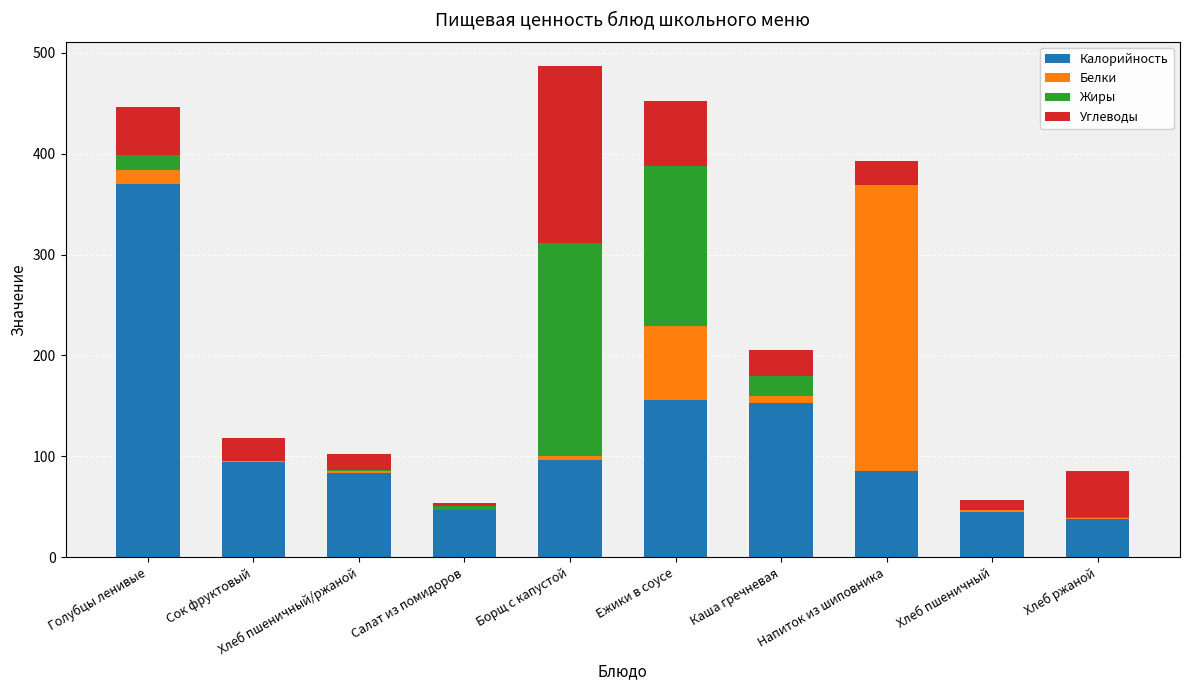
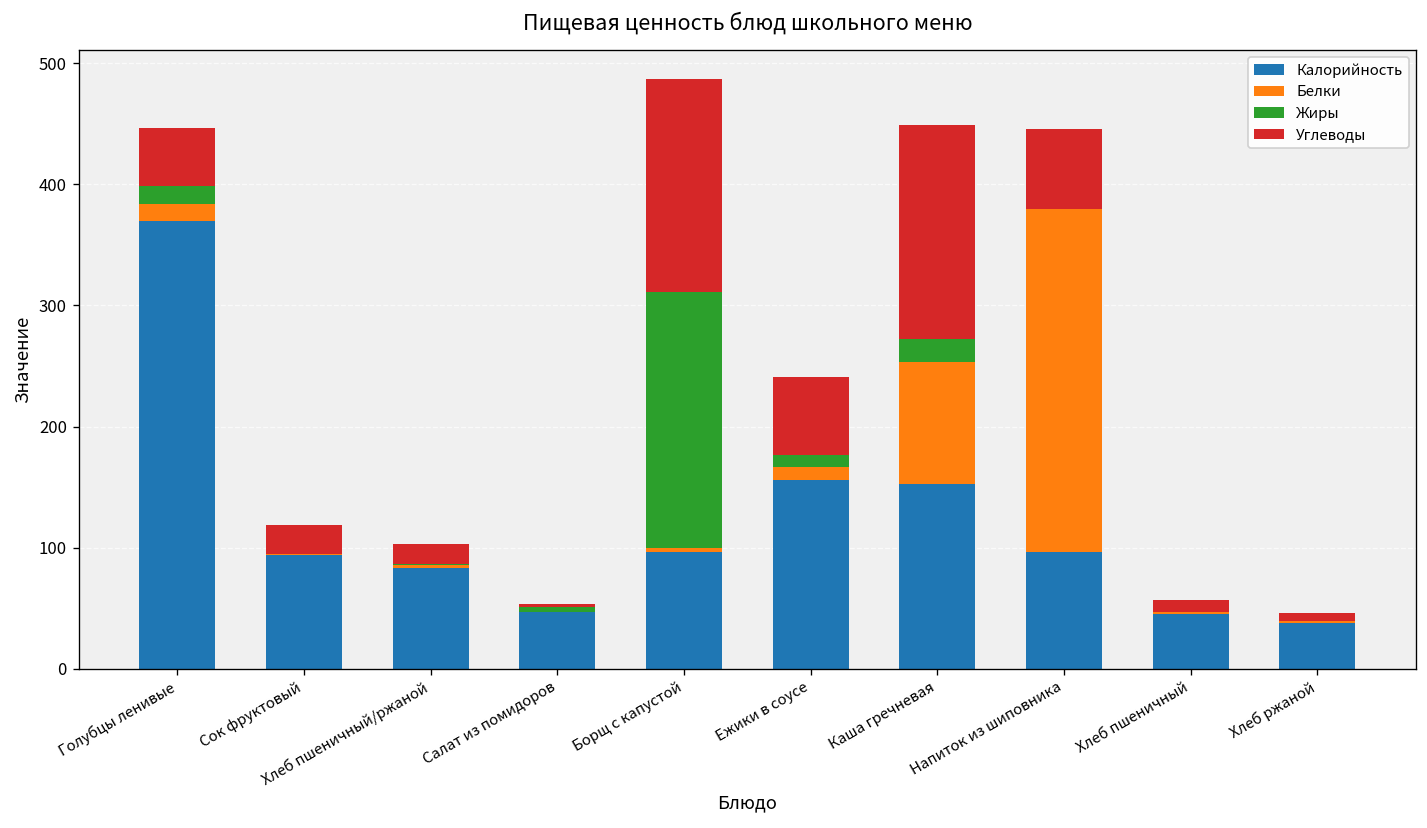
  {
    "Калорийность": {
      "Голубцы ленивые": 370,
      "Сок фруктовый": 94,
      "Хлеб пшеничный/ржаной": 83,
      "Салат из помидоров": 46,
      "Борщ с капустой": 96,
      "Ежики в соусе": 156,
      "Каша гречневая": 152,
-     "Напиток из шиповника": 86,
+     "Напиток из шиповника": 97,
      "Хлеб пшеничный": 45,
      "Хлеб ржаной": 38
    },
    "Белки": {
      "Голубцы ленивые": 14,
      "Хлеб пшеничный/ржаной": 3,
      "Борщ с капустой": 4,
-     "Ежики в соусе": 73,
-     "Каша гречневая": 8,
+     "Ежики в соусе": 11,
+     "Каша гречневая": 101,
      "Напиток из шиповника": 283
    },
    "Жиры": {
      "Голубцы ленивые": 15,
      "Сок фруктовый": 0,
      "Салат из помидоров": 4,
      "Борщ с капустой": 211,
-     "Ежики в соусе": 159,
+     "Ежики в соусе": 10,
      "Каша гречневая": 19,
      "Напиток из шиповника": 0
    },
    "Углеводы": {
      "Голубцы ленивые": 48,
      "Сок фруктовый": 23,
      "Хлеб пшеничный/ржаной": 16,
      "Салат из помидоров": 3,
      "Борщ с капустой": 176,
      "Ежики в соусе": 64,
-     "Каша гречневая": 26,
-     "Напиток из шиповника": 24,
+     "Каша гречневая": 177,
+     "Напиток из шиповника": 66,
      "Хлеб пшеничный": 10,
-     "Хлеб ржаной": 46
+     "Хлеб ржаной": 6
    }
  }
